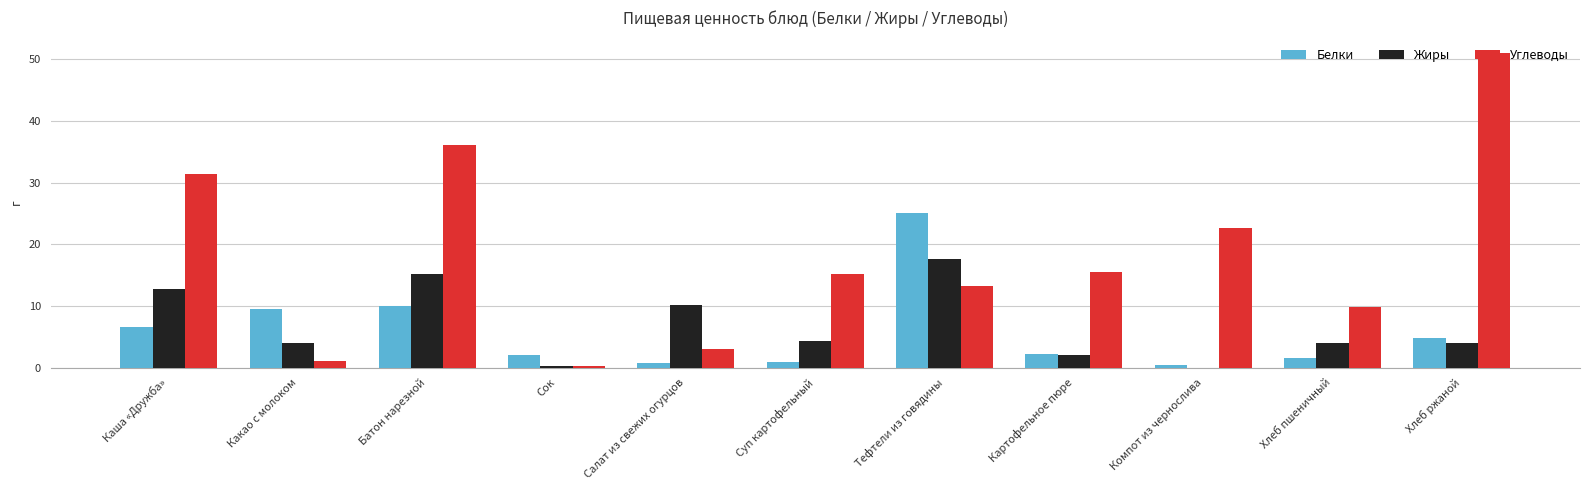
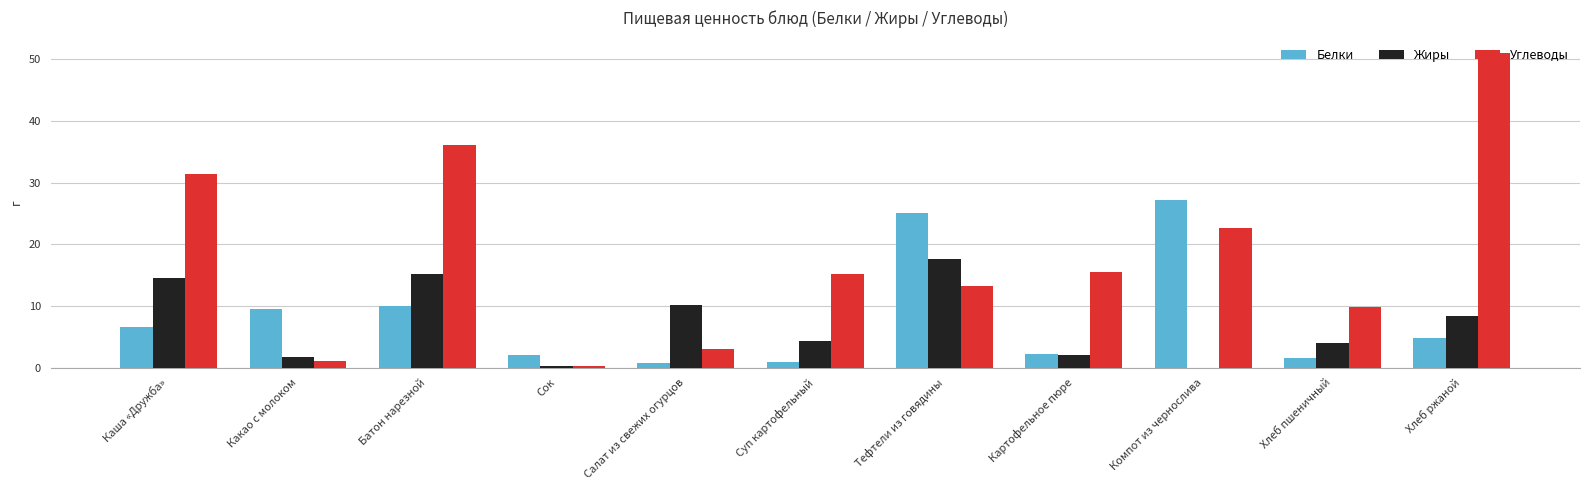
  {
    "Белки": {
      "Каша «Дружба»": 7,
      "Какао с молоком": 9,
      "Батон нарезной": 10,
      "Сок": 2,
      "Салат из свежих огурцов": 1,
      "Суп картофельный": 1,
      "Тефтели из говядины": 25,
      "Картофельное пюре": 2,
-     "Компот из чернослива": 0,
+     "Компот из чернослива": 27,
      "Хлеб пшеничный": 2,
      "Хлеб ржаной": 5
    },
    "Жиры": {
-     "Каша «Дружба»": 13,
-     "Какао с молоком": 4,
+     "Каша «Дружба»": 15,
+     "Какао с молоком": 2,
      "Батон нарезной": 15,
      "Салат из свежих огурцов": 10,
      "Суп картофельный": 4,
      "Тефтели из говядины": 18,
      "Картофельное пюре": 2,
      "Компот из чернослива": 0,
      "Хлеб пшеничный": 4,
-     "Хлеб ржаной": 4
+     "Хлеб ржаной": 8
    },
    "Углеводы": {
      "Каша «Дружба»": 31,
      "Какао с молоком": 1,
      "Батон нарезной": 36,
      "Салат из свежих огурцов": 3,
      "Суп картофельный": 15,
      "Тефтели из говядины": 13,
      "Картофельное пюре": 16,
      "Компот из чернослива": 23,
      "Хлеб пшеничный": 10,
      "Хлеб ржаной": 51
    }
  }
